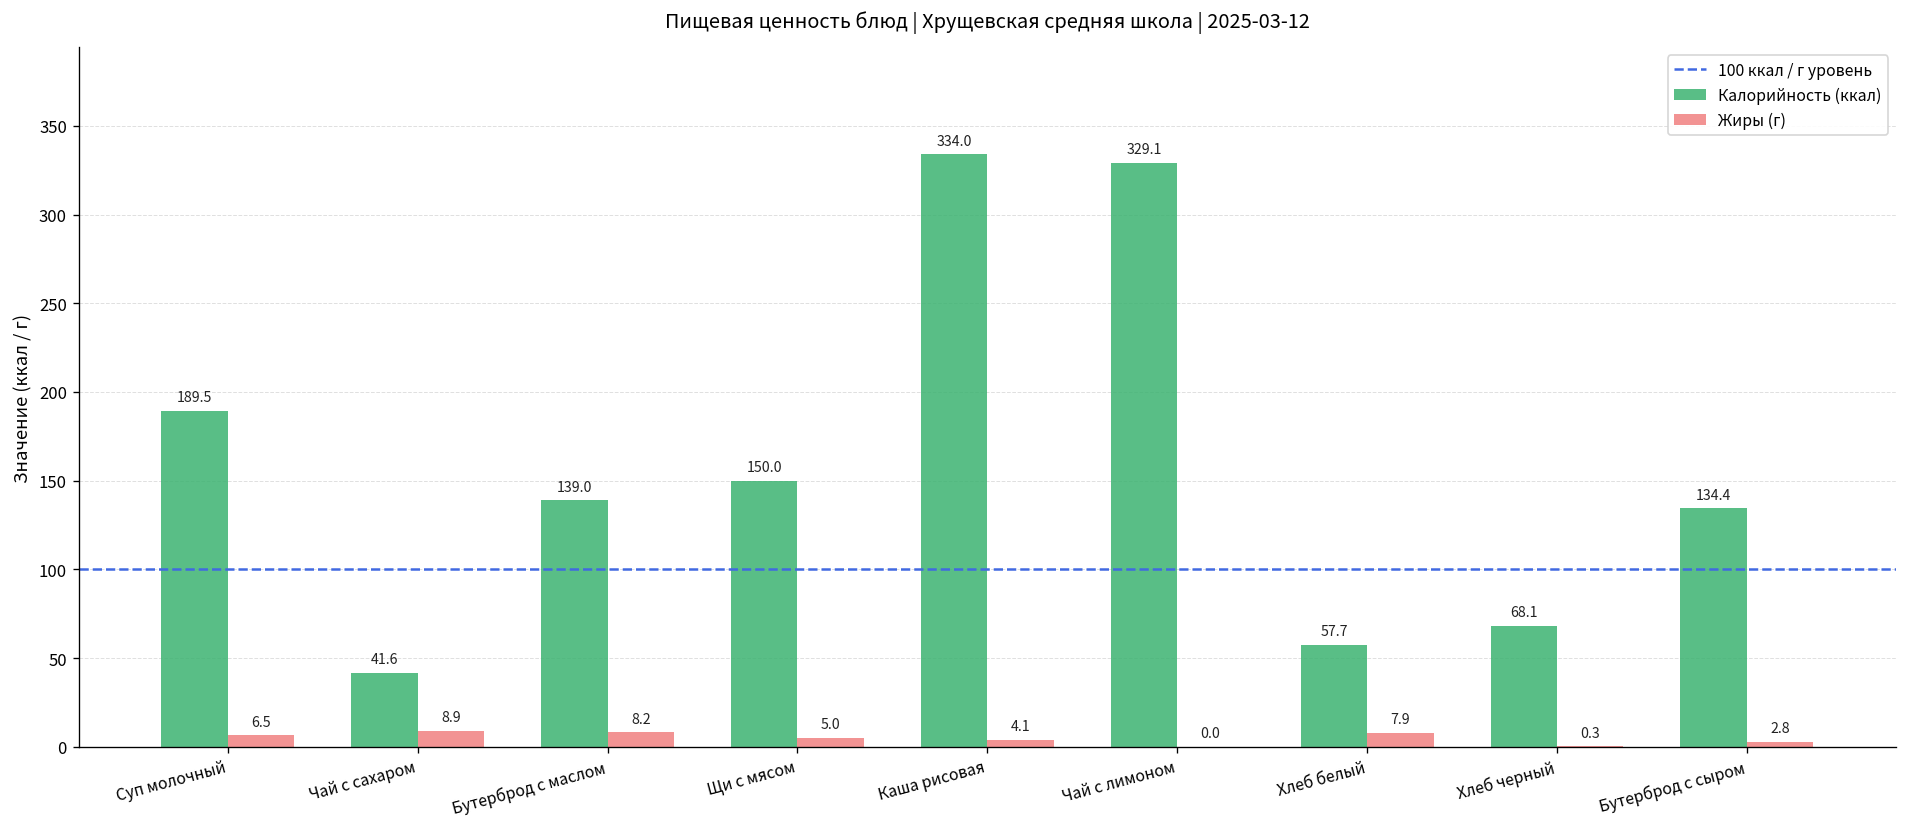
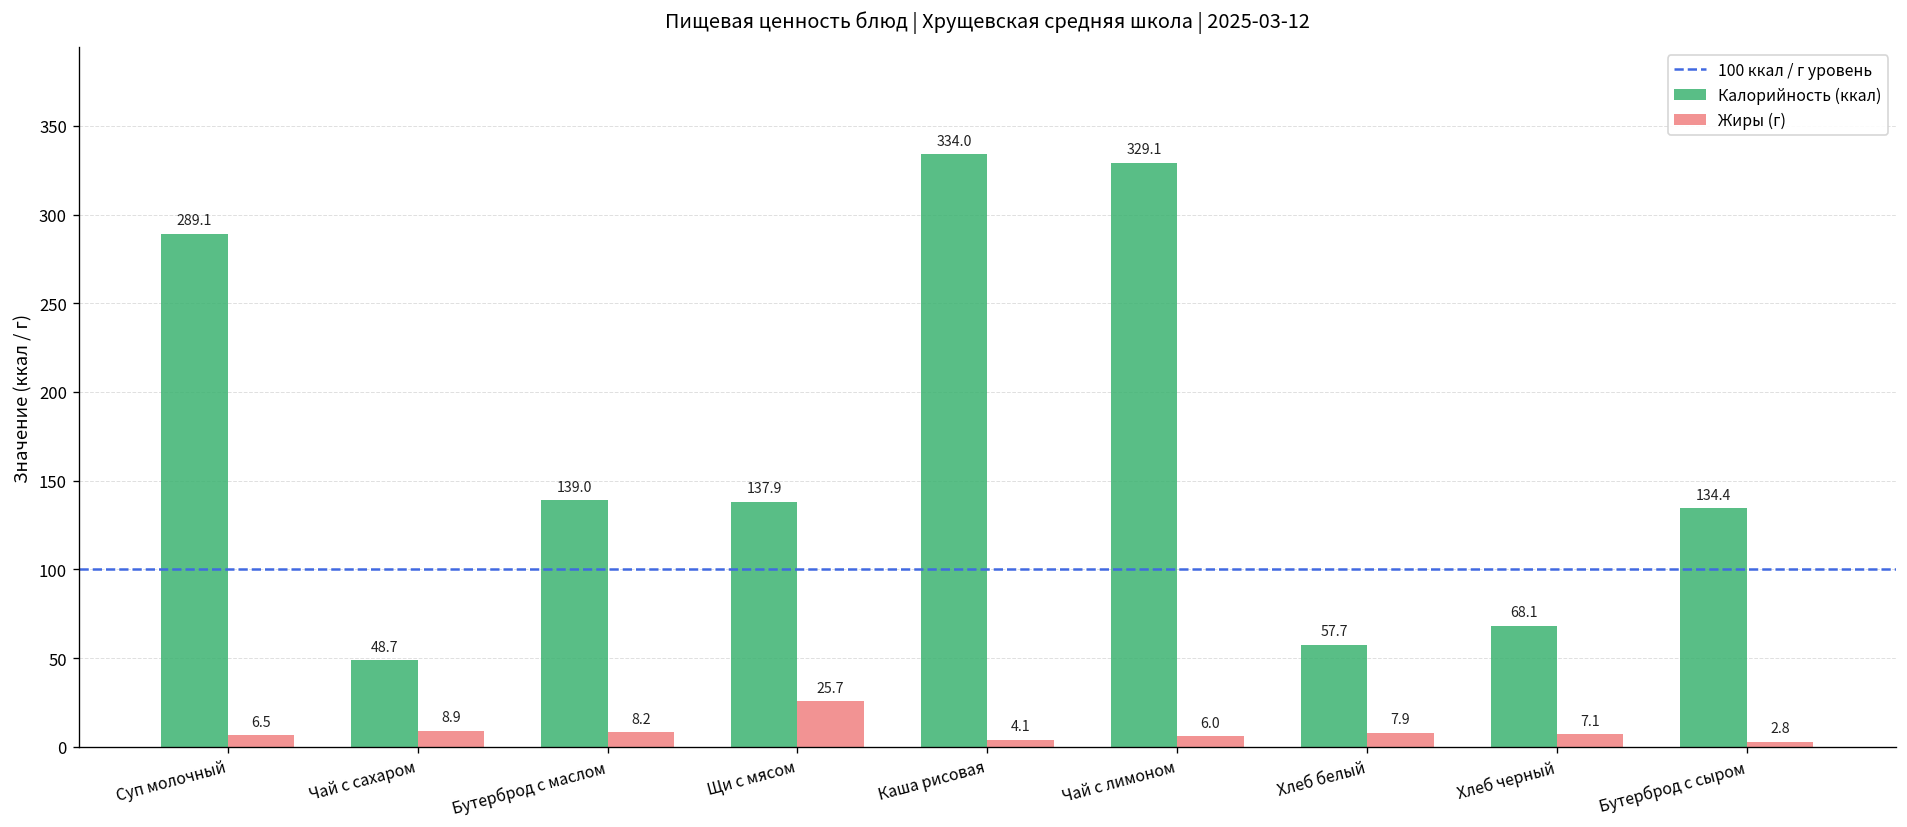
  {
    "Калорийность (ккал)": {
-     "Суп молочный": 189.5,
-     "Чай с сахаром": 41.6,
+     "Суп молочный": 289.1,
+     "Чай с сахаром": 48.7,
      "Бутерброд с маслом": 139.0,
-     "Щи с мясом": 150.0,
+     "Щи с мясом": 137.9,
      "Каша рисовая": 334.0,
      "Чай с лимоном": 329.1,
      "Хлеб белый": 57.7,
      "Хлеб черный": 68.1,
      "Бутерброд с сыром": 134.4
    },
    "Жиры (г)": {
      "Суп молочный": 6.5,
      "Чай с сахаром": 8.9,
      "Бутерброд с маслом": 8.2,
-     "Щи с мясом": 5.0,
+     "Щи с мясом": 25.7,
      "Каша рисовая": 4.1,
-     "Чай с лимоном": 0.0,
+     "Чай с лимоном": 6.0,
      "Хлеб белый": 7.9,
-     "Хлеб черный": 0.3,
+     "Хлеб черный": 7.1,
      "Бутерброд с сыром": 2.8
    }
  }
